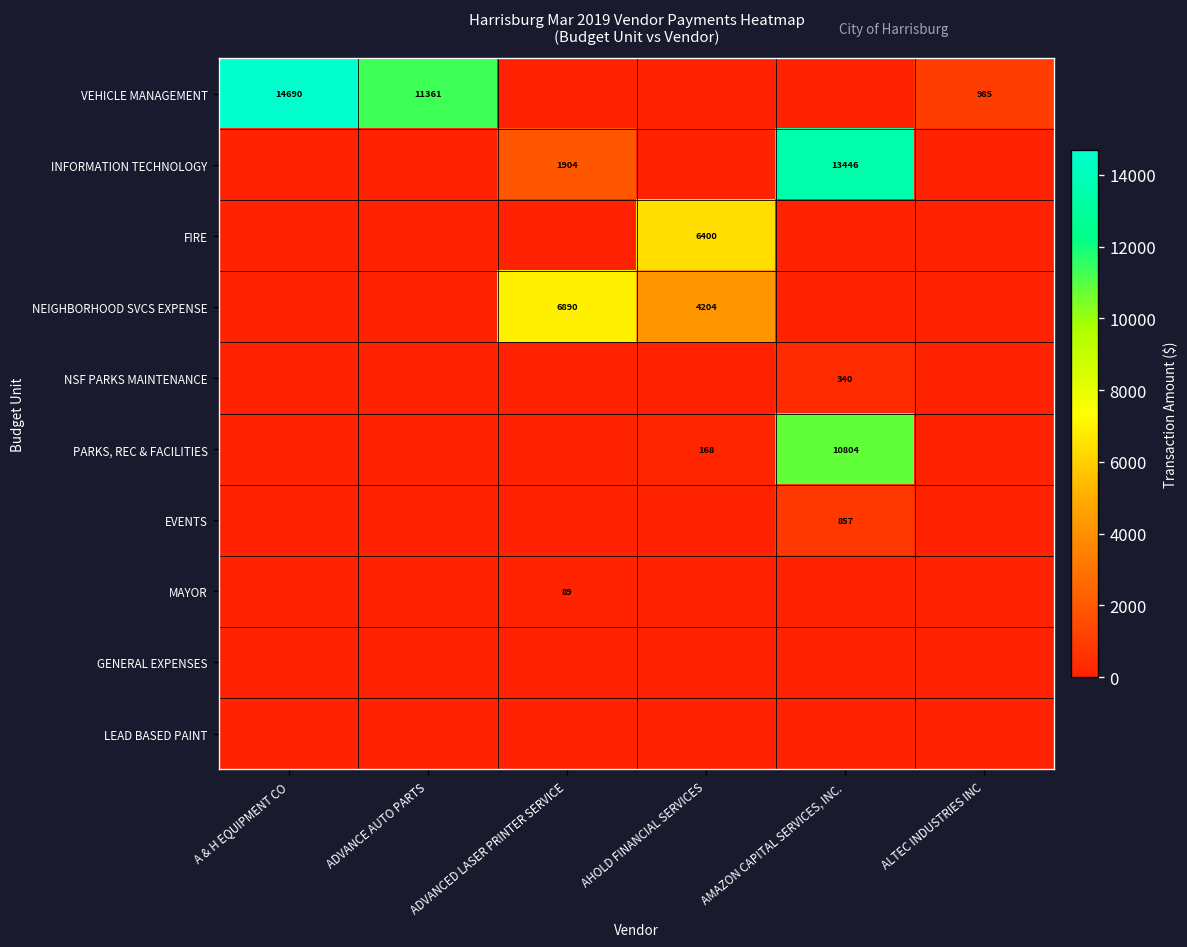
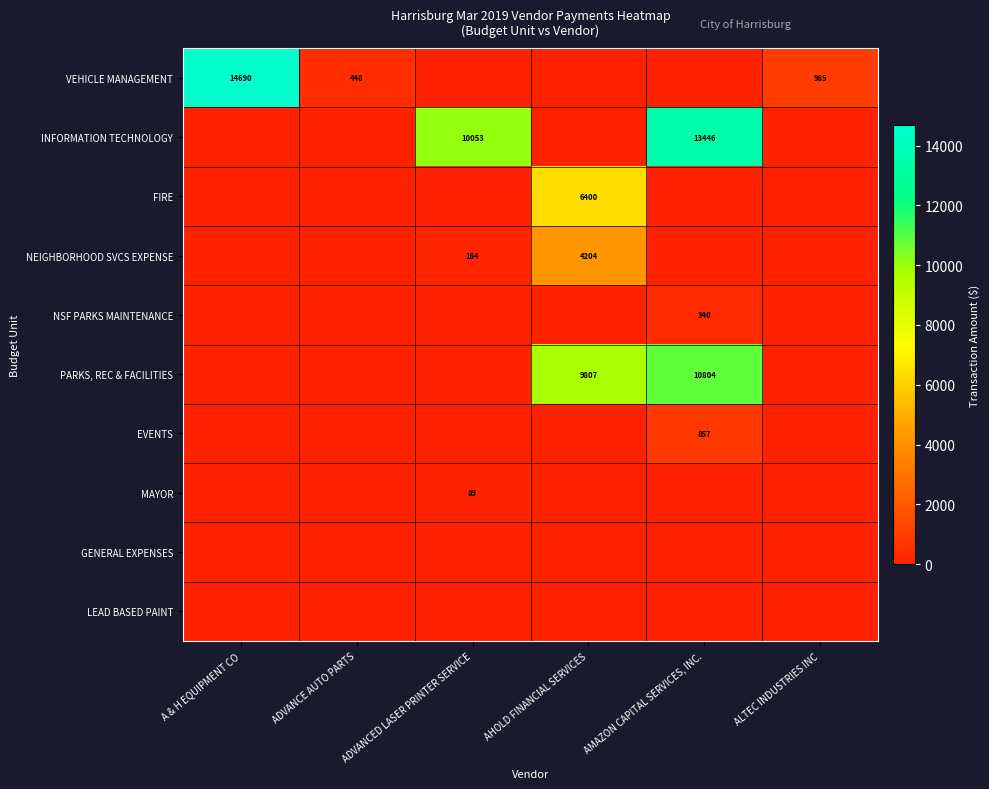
  {
    "VEHICLE MANAGEMENT": {
      "A & H EQUIPMENT CO": 14690,
-     "ADVANCE AUTO PARTS": 11361,
+     "ADVANCE AUTO PARTS": 448,
      "ALTEC INDUSTRIES INC": 985
    },
    "INFORMATION TECHNOLOGY": {
-     "ADVANCED LASER PRINTER SERVICE": 1904,
+     "ADVANCED LASER PRINTER SERVICE": 10053,
      "AMAZON CAPITAL SERVICES, INC.": 13446
    },
    "FIRE": {
      "AHOLD FINANCIAL SERVICES": 6400
    },
    "NEIGHBORHOOD SVCS EXPENSE": {
-     "ADVANCED LASER PRINTER SERVICE": 6890,
+     "ADVANCED LASER PRINTER SERVICE": 164,
      "AHOLD FINANCIAL SERVICES": 4204
    },
    "NSF PARKS MAINTENANCE": {
      "AMAZON CAPITAL SERVICES, INC.": 340
    },
    "PARKS, REC & FACILITIES": {
-     "AHOLD FINANCIAL SERVICES": 168,
+     "AHOLD FINANCIAL SERVICES": 9807,
      "AMAZON CAPITAL SERVICES, INC.": 10804
    },
    "EVENTS": {
      "AMAZON CAPITAL SERVICES, INC.": 857
    },
    "MAYOR": {
      "ADVANCED LASER PRINTER SERVICE": 89
    }
  }
